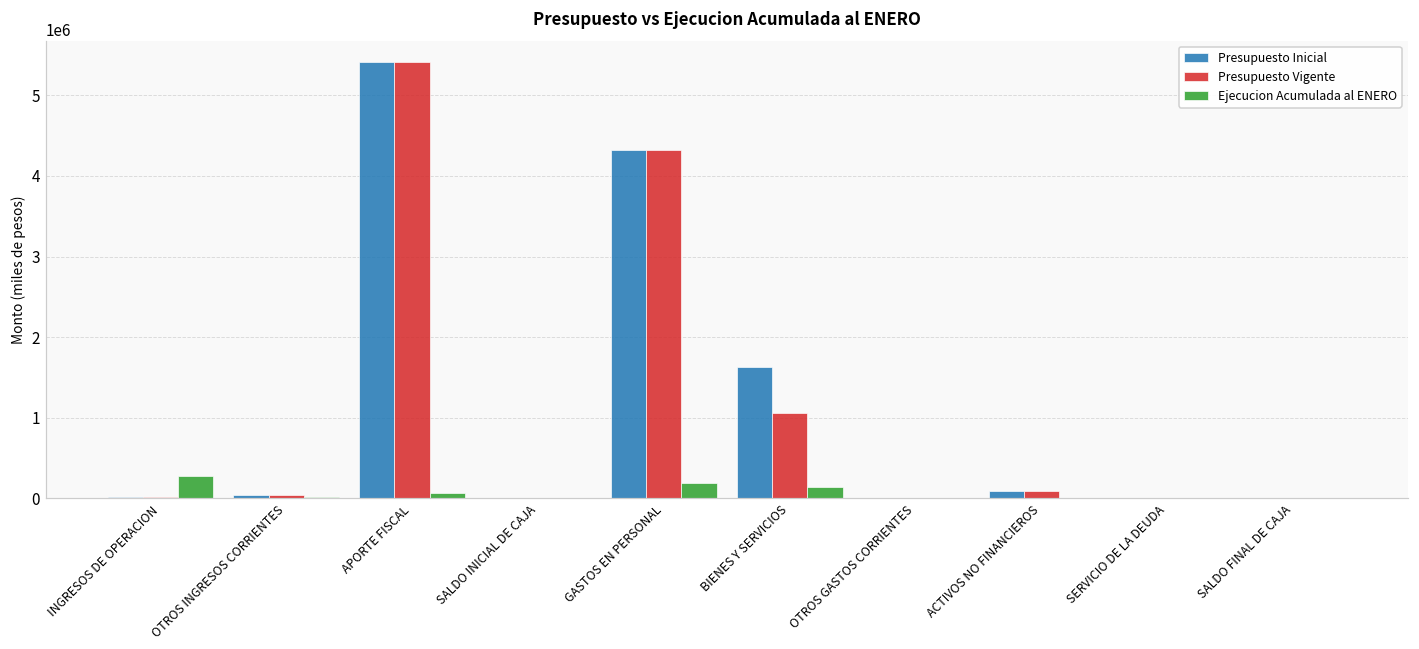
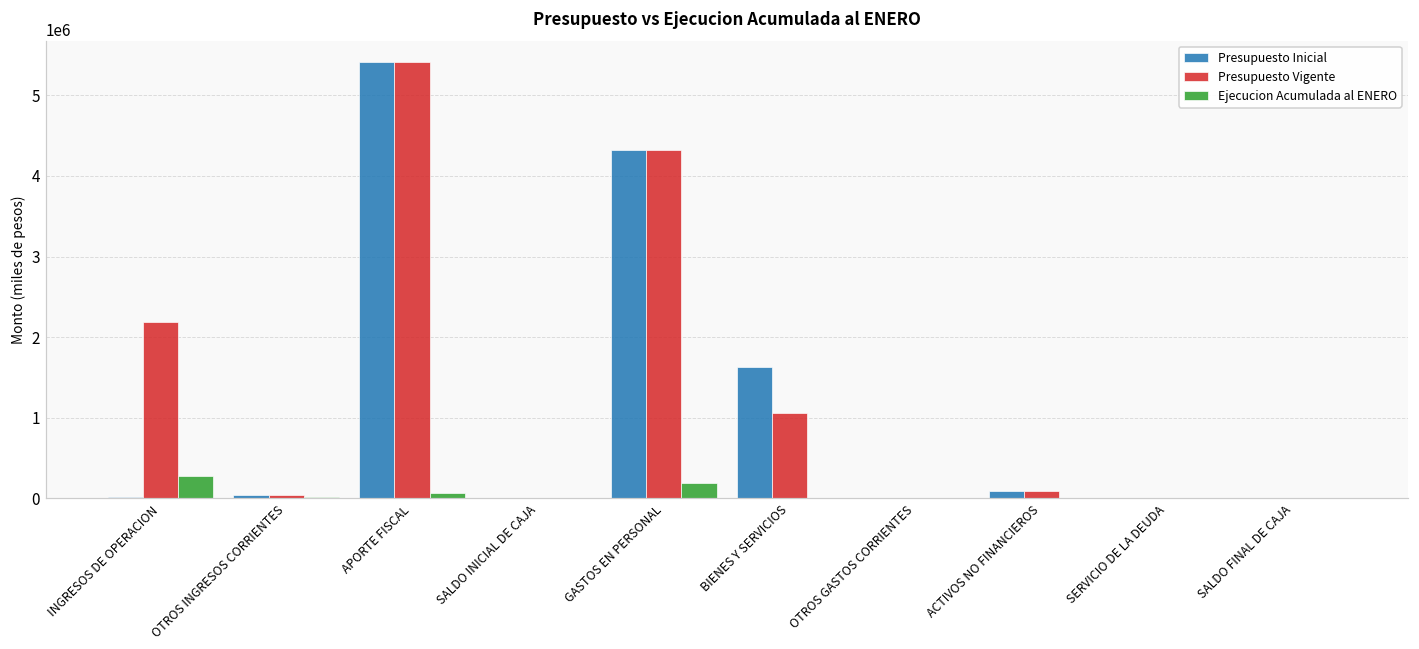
  {
    "Presupuesto Inicial": {
      "OTROS INGRESOS CORRIENTES": 0,
      "APORTE FISCAL": 5400000,
      "GASTOS EN PERSONAL": 4300000,
      "BIENES Y SERVICIOS": 1600000,
      "ACTIVOS NO FINANCIEROS": 100000
    },
    "Presupuesto Vigente": {
-     "INGRESOS DE OPERACION": 0,
+     "INGRESOS DE OPERACION": 2200000,
      "OTROS INGRESOS CORRIENTES": 0,
      "APORTE FISCAL": 5400000,
      "GASTOS EN PERSONAL": 4300000,
      "BIENES Y SERVICIOS": 1100000,
      "ACTIVOS NO FINANCIEROS": 100000
    },
    "Ejecucion Acumulada al ENERO": {
      "INGRESOS DE OPERACION": 300000,
      "APORTE FISCAL": 100000,
      "SALDO INICIAL DE CAJA": 0,
      "GASTOS EN PERSONAL": 200000,
-     "BIENES Y SERVICIOS": 100000,
+     "BIENES Y SERVICIOS": 0,
      "OTROS GASTOS CORRIENTES": 0,
      "ACTIVOS NO FINANCIEROS": 0,
      "SERVICIO DE LA DEUDA": 0,
      "SALDO FINAL DE CAJA": 0
    }
  }
